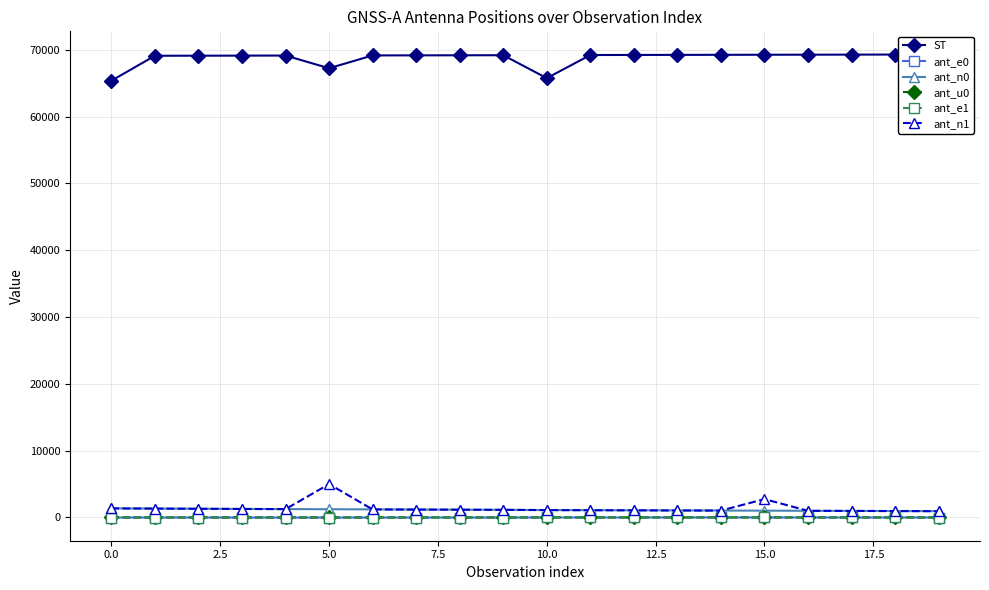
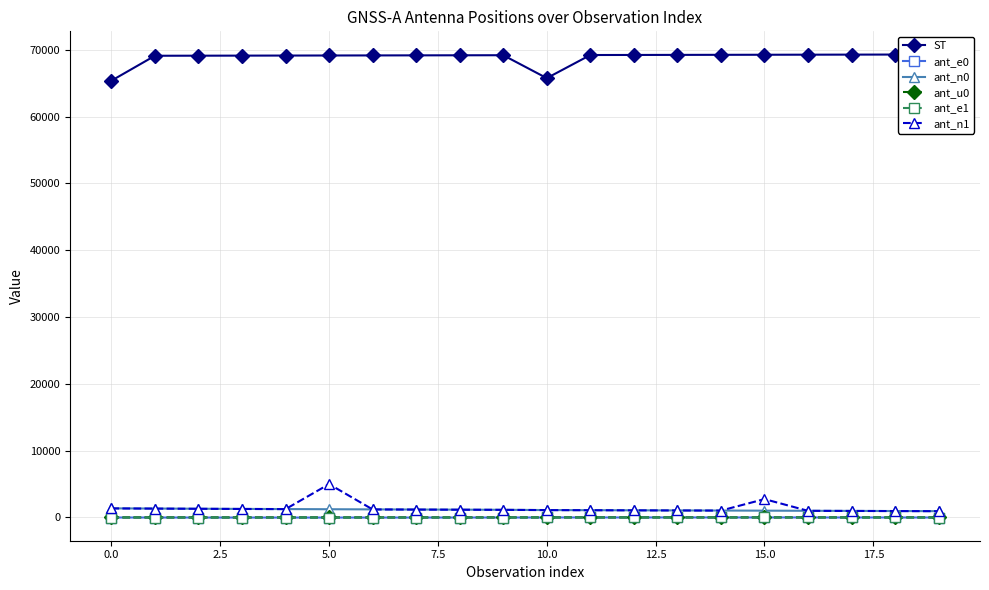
  {
    "ST": {
      "0.0": 65000,
-     "5.0": 67000,
+     "5.0": 69000,
      "10.0": 66000,
      "15.0": 69000
    },
    "ant_n1": {
      "5.0": 5000,
      "15.0": 3000
    }
  }
